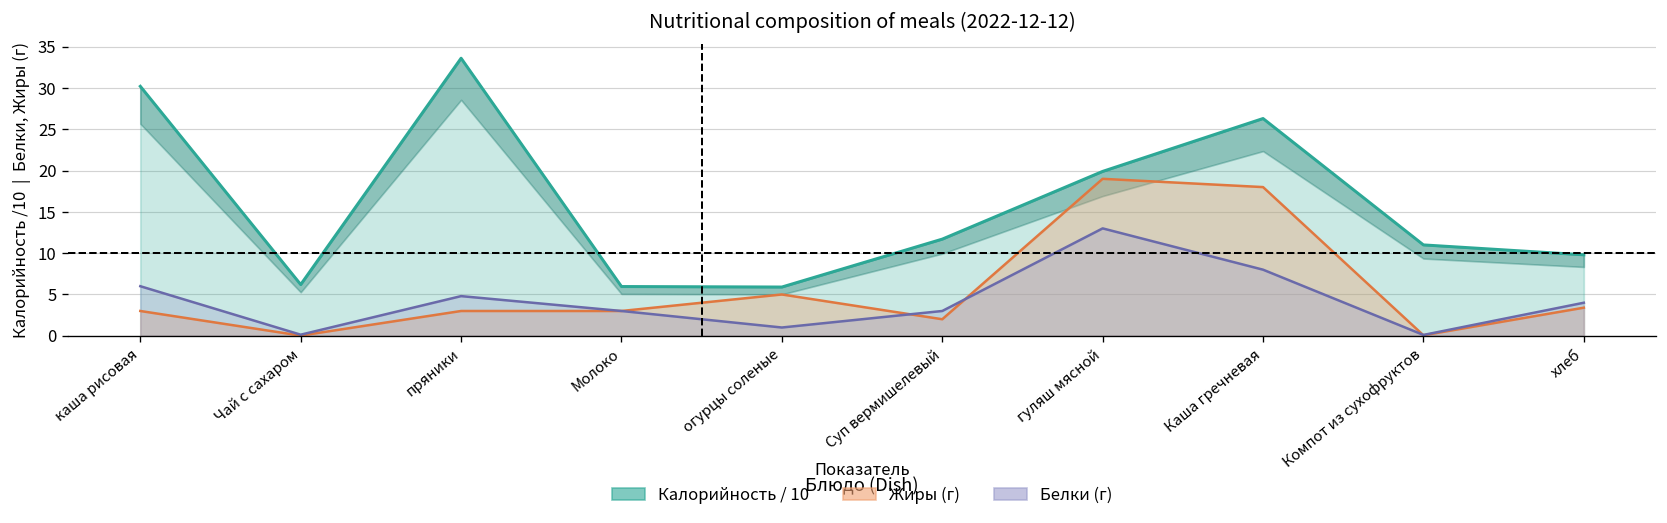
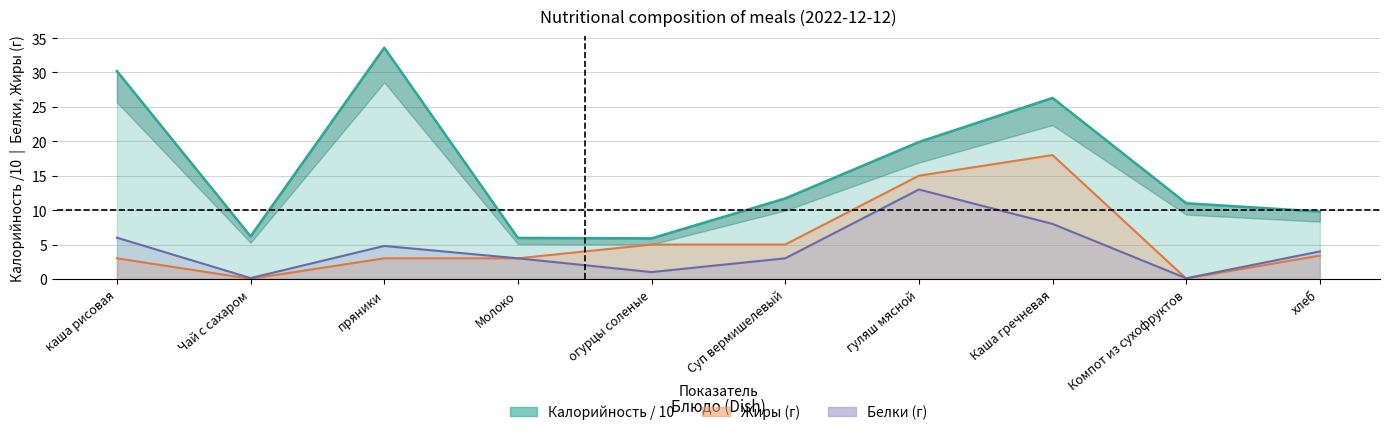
  {
    "Жиры (г)": {
      "каша рисовая": 3,
      "пряники": 3,
      "огурцы соленые": 5,
-     "Суп вермишелевый": 2,
-     "гуляш мясной": 19,
+     "Суп вермишелевый": 5,
+     "гуляш мясной": 15,
      "Каша гречневая": 18,
      "хлеб": 3
    }
  }
